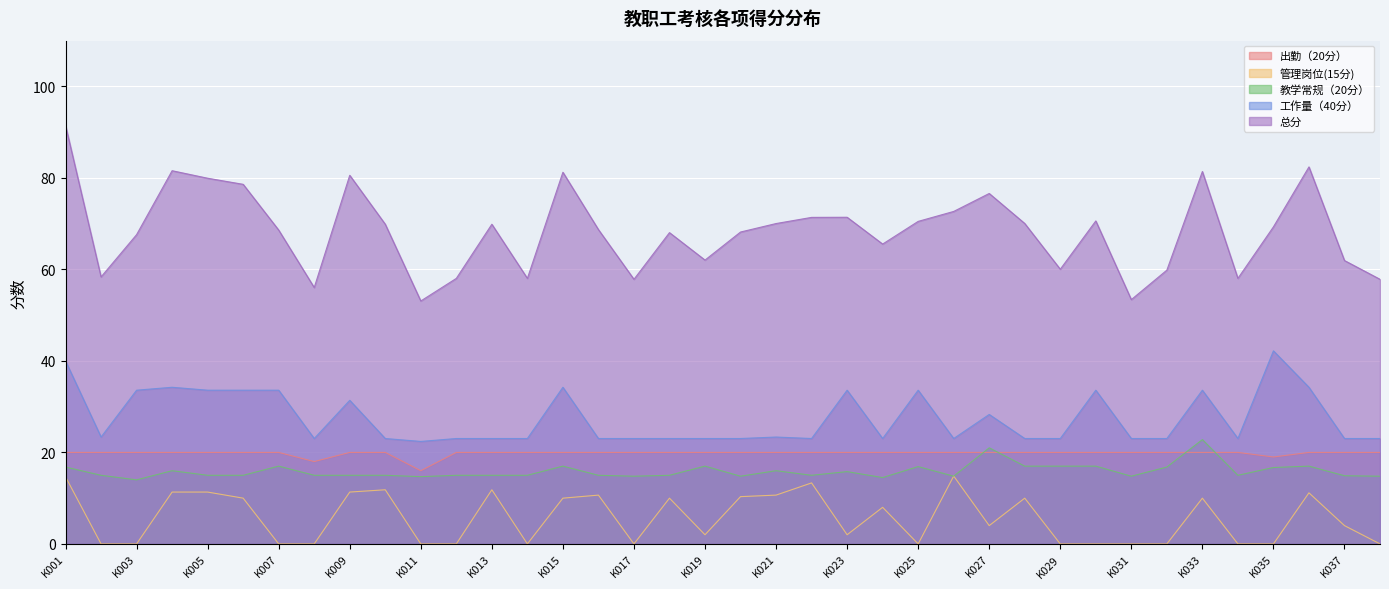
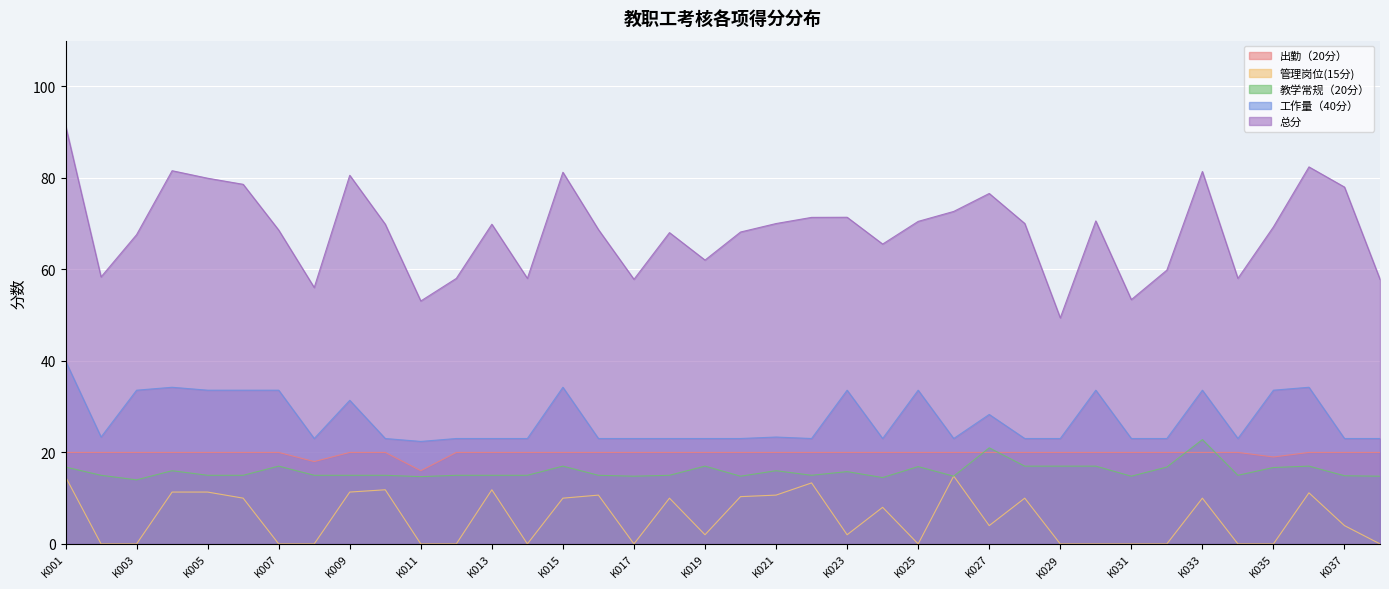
  {
    "教学常规（20分）": {
      "K001": 17,
      "K003": 14,
      "K005": 15,
      "K007": 17,
      "K009": 15,
      "K011": 15,
      "K013": 15,
      "K015": 17,
      "K017": 15,
      "K019": 17,
      "K021": 16,
      "K023": 16,
      "K025": 17,
      "K027": 21,
      "K029": 17,
      "K031": 15,
      "K033": 23,
      "K035": 17,
      "K037": 15
    },
    "工作量（40分）": {
      "K001": 40,
      "K003": 34,
      "K005": 34,
      "K007": 34,
      "K009": 31,
      "K011": 22,
      "K013": 23,
      "K015": 34,
      "K017": 23,
      "K019": 23,
      "K021": 23,
      "K023": 34,
      "K025": 34,
      "K027": 28,
      "K029": 23,
      "K031": 23,
      "K033": 34,
-     "K035": 42,
+     "K035": 34,
      "K037": 23
    },
    "总分": {
      "K001": 91,
      "K003": 68,
      "K005": 80,
      "K007": 69,
      "K009": 81,
      "K011": 53,
      "K013": 70,
      "K015": 81,
      "K017": 58,
      "K019": 62,
      "K021": 70,
      "K023": 71,
      "K025": 71,
      "K027": 77,
-     "K029": 60,
+     "K029": 49,
      "K031": 53,
      "K033": 81,
      "K035": 69,
-     "K037": 62
+     "K037": 78
    }
  }
